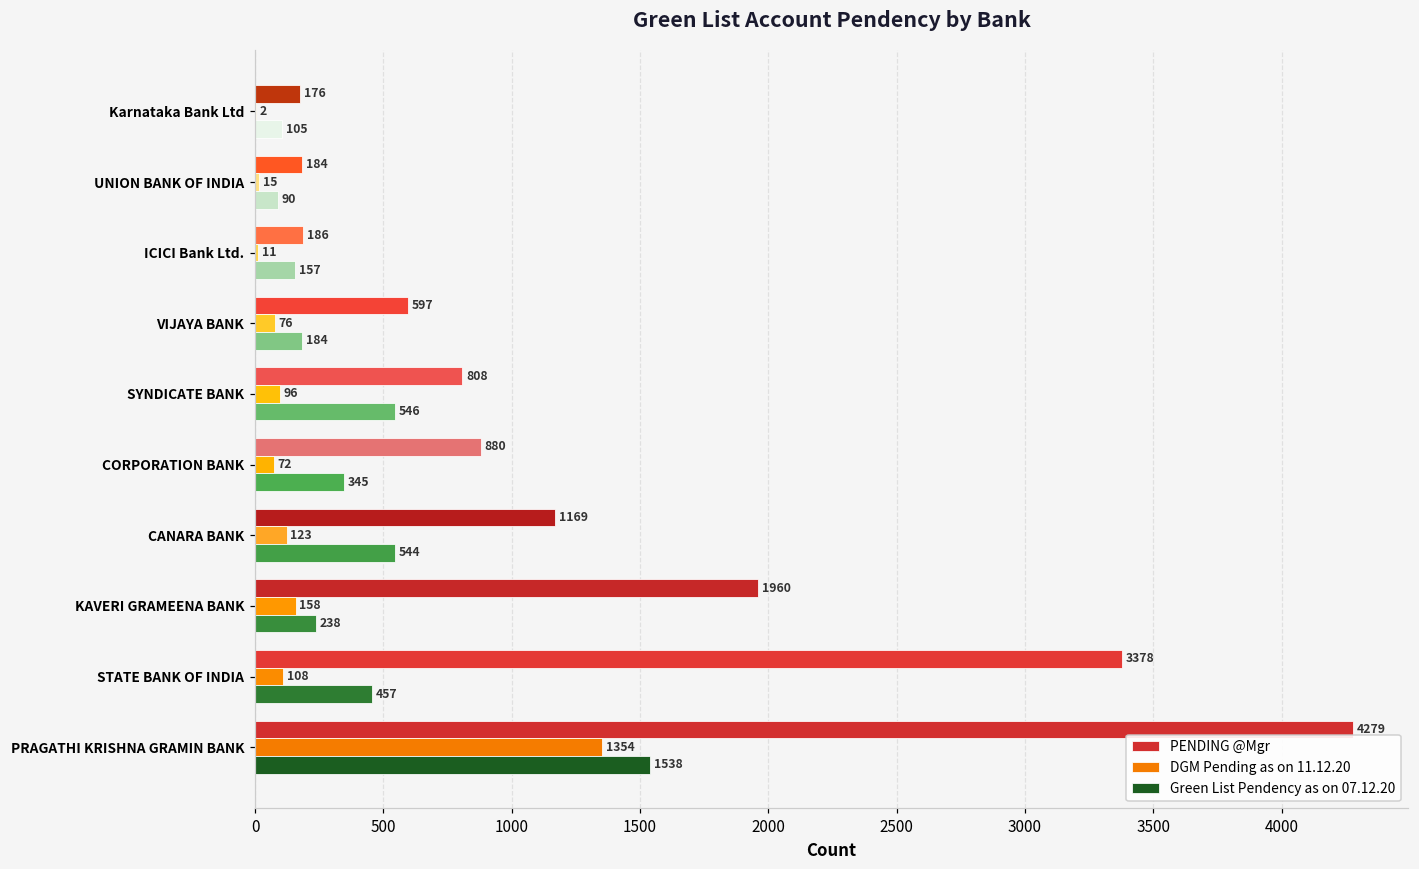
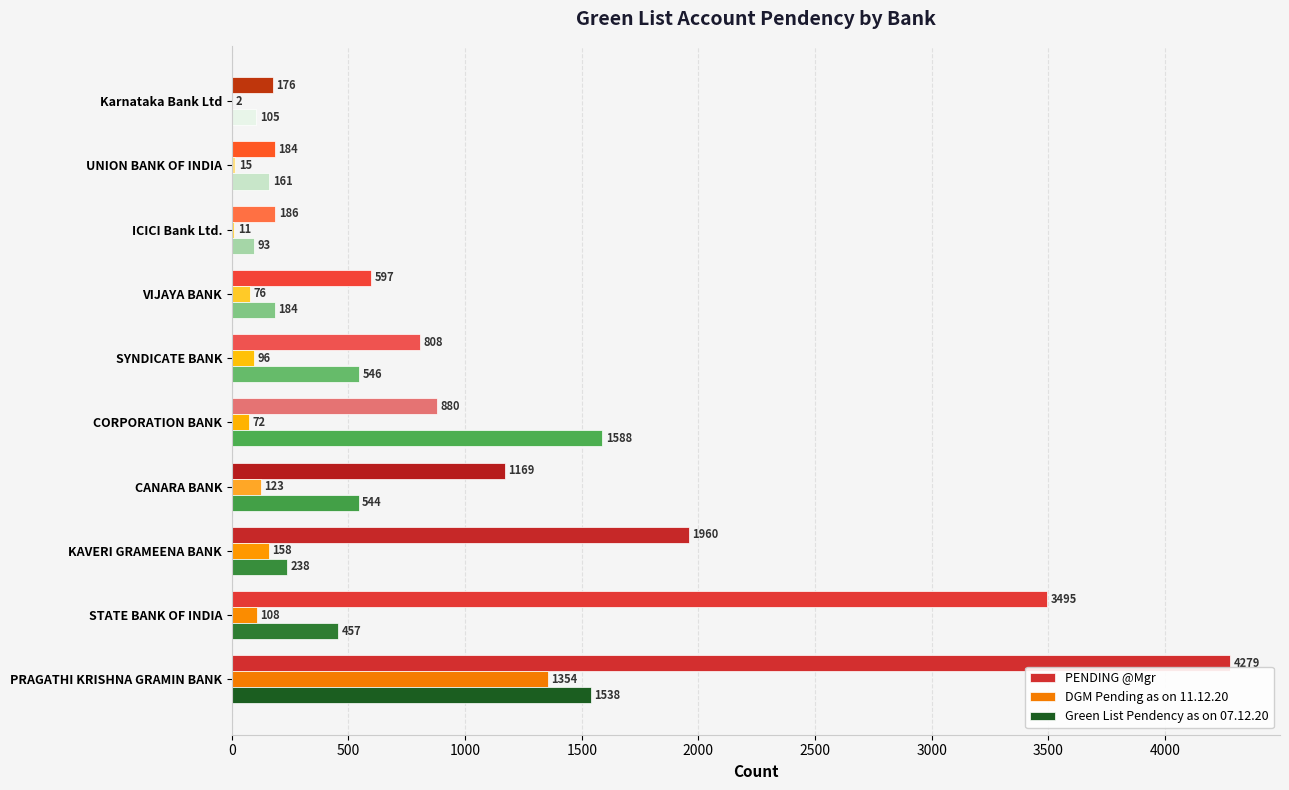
  {
    "PENDING @Mgr": {
      "Karnataka Bank Ltd": 176,
      "UNION BANK OF INDIA": 184,
      "ICICI Bank Ltd.": 186,
      "VIJAYA BANK": 597,
      "SYNDICATE BANK": 808,
      "CORPORATION BANK": 880,
      "CANARA BANK": 1169,
      "KAVERI GRAMEENA BANK": 1960,
-     "STATE BANK OF INDIA": 3378
+     "STATE BANK OF INDIA": 3495
    },
    "DGM Pending as on 11.12.20": {
      "Karnataka Bank Ltd": 2,
      "UNION BANK OF INDIA": 15,
      "ICICI Bank Ltd.": 11,
      "VIJAYA BANK": 76,
      "SYNDICATE BANK": 96,
      "CORPORATION BANK": 72,
      "CANARA BANK": 123,
      "KAVERI GRAMEENA BANK": 158,
      "STATE BANK OF INDIA": 108,
      "PRAGATHI KRISHNA GRAMIN BANK": 1354
    },
    "Green List Pendency as on 07.12.20": {
      "Karnataka Bank Ltd": 105,
-     "UNION BANK OF INDIA": 90,
-     "ICICI Bank Ltd.": 157,
+     "UNION BANK OF INDIA": 161,
+     "ICICI Bank Ltd.": 93,
      "VIJAYA BANK": 184,
      "SYNDICATE BANK": 546,
-     "CORPORATION BANK": 345,
+     "CORPORATION BANK": 1588,
      "CANARA BANK": 544,
      "KAVERI GRAMEENA BANK": 238,
      "STATE BANK OF INDIA": 457,
      "PRAGATHI KRISHNA GRAMIN BANK": 1538
    }
  }
